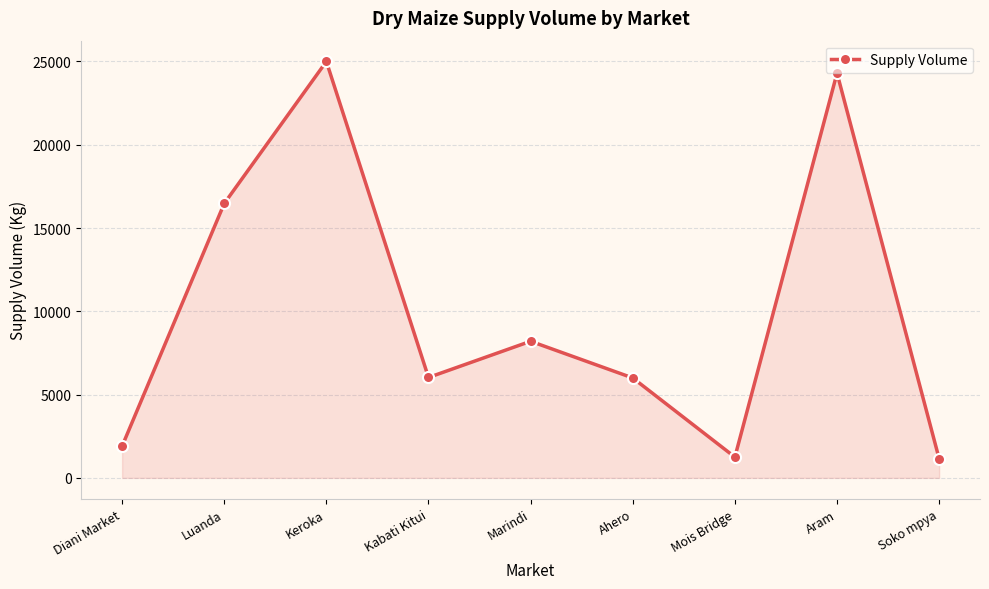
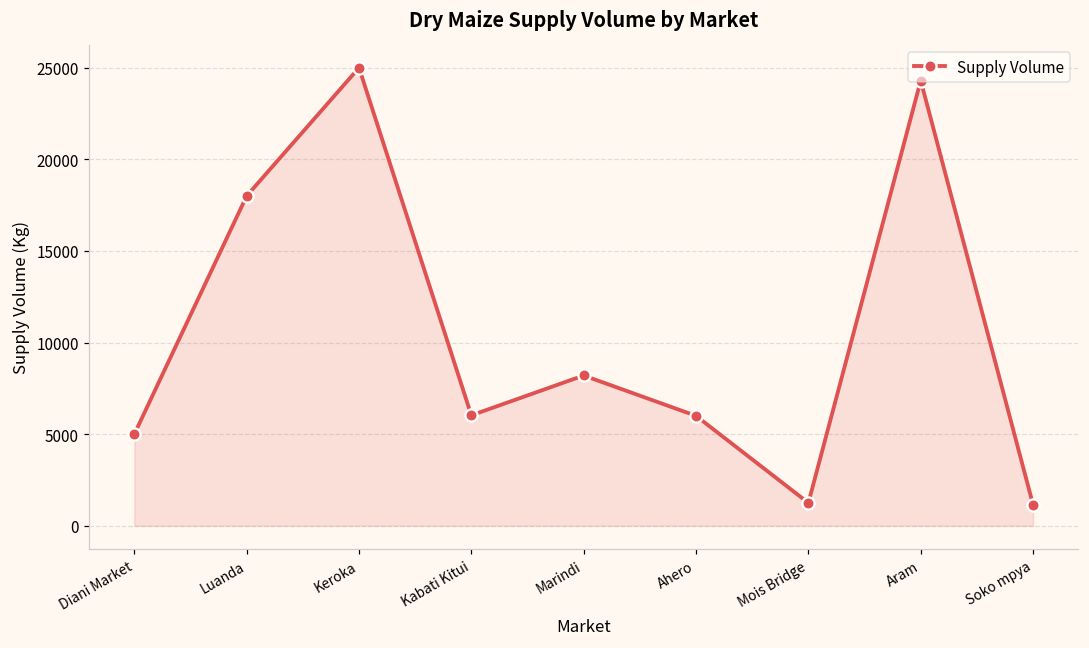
  {
-   "Diani Market": 1900,
-   "Luanda": 16500,
+   "Diani Market": 5000,
+   "Luanda": 18000,
    "Keroka": 25000,
    "Kabati Kitui": 6000,
    "Marindi": 8200,
    "Ahero": 6000,
    "Mois Bridge": 1200,
    "Aram": 24300,
    "Soko mpya": 1200
  }
